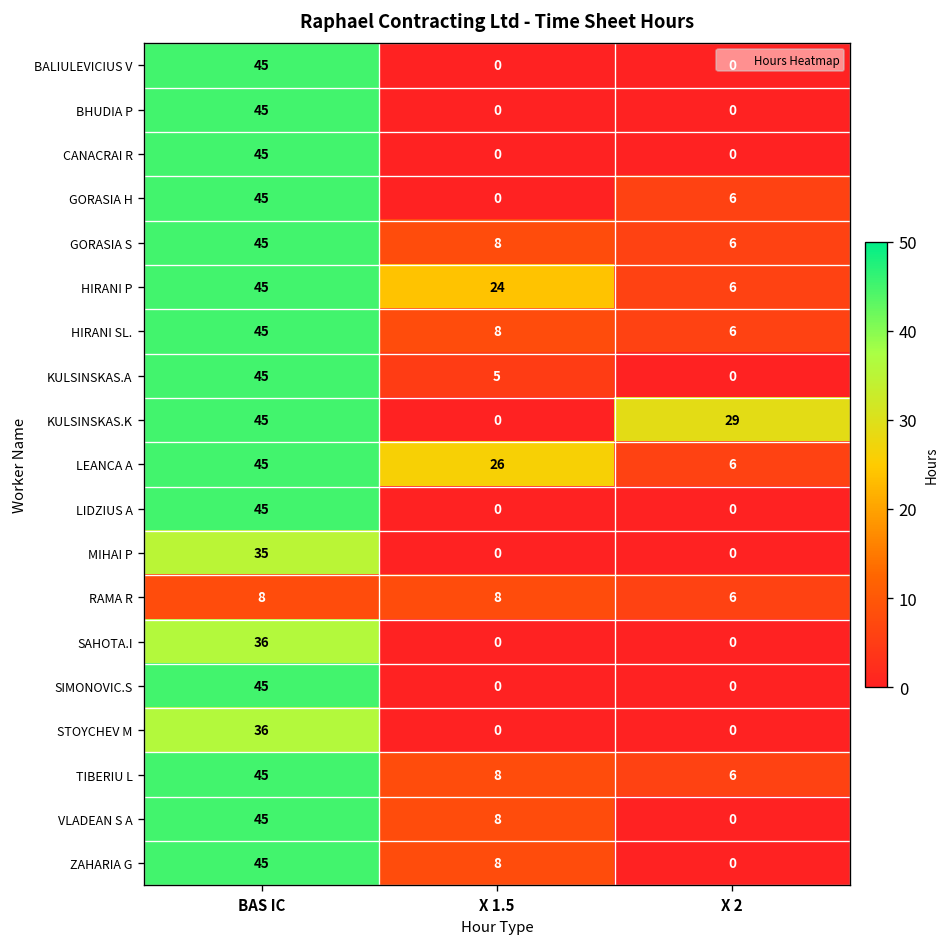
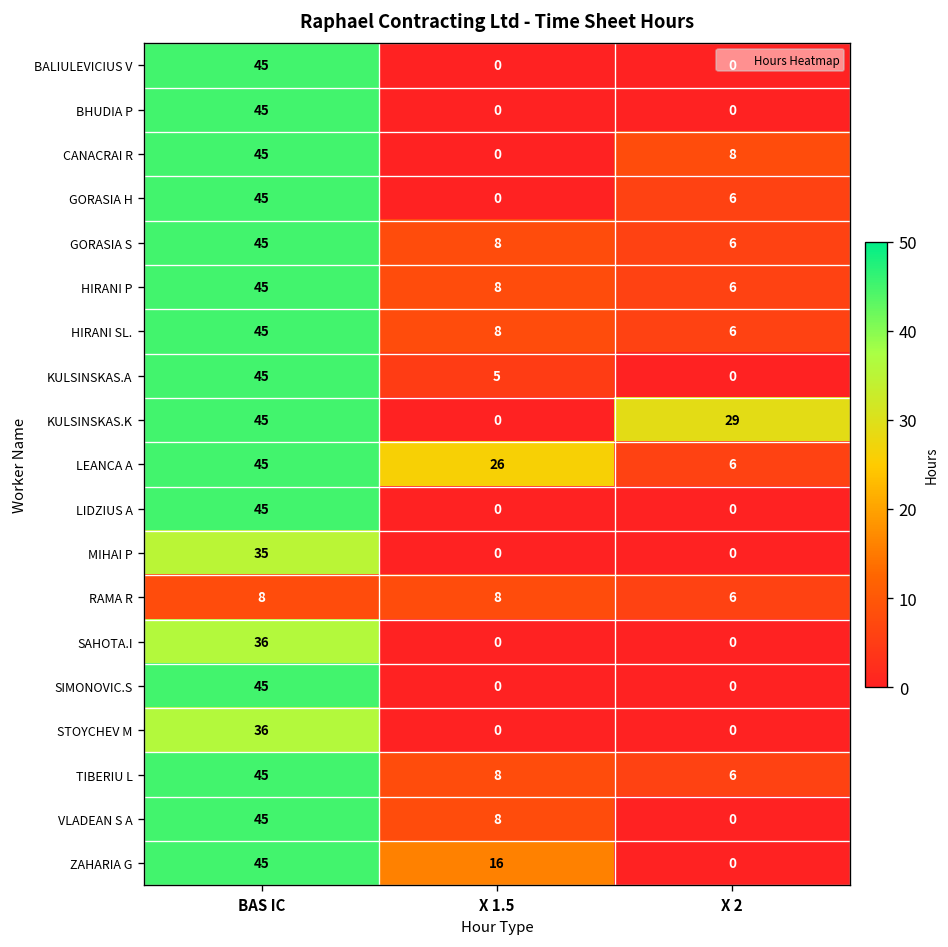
  {
    "BALIULEVICIUS V": {
      "BAS IC": 45,
      "X 1.5": 0
    },
    "BHUDIA P": {
      "BAS IC": 45,
      "X 1.5": 0,
      "X 2": 0
    },
    "CANACRAI R": {
      "BAS IC": 45,
      "X 1.5": 0,
-     "X 2": 0
+     "X 2": 8
    },
    "GORASIA H": {
      "BAS IC": 45,
      "X 1.5": 0,
      "X 2": 6
    },
    "GORASIA S": {
      "BAS IC": 45,
      "X 1.5": 8,
      "X 2": 6
    },
    "HIRANI P": {
      "BAS IC": 45,
-     "X 1.5": 24,
+     "X 1.5": 8,
      "X 2": 6
    },
    "HIRANI SL.": {
      "BAS IC": 45,
      "X 1.5": 8,
      "X 2": 6
    },
    "KULSINSKAS.A": {
      "BAS IC": 45,
      "X 1.5": 5,
      "X 2": 0
    },
    "KULSINSKAS.K": {
      "BAS IC": 45,
      "X 1.5": 0,
      "X 2": 29
    },
    "LEANCA A": {
      "BAS IC": 45,
      "X 1.5": 26,
      "X 2": 6
    },
    "LIDZIUS A": {
      "BAS IC": 45,
      "X 1.5": 0,
      "X 2": 0
    },
    "MIHAI P": {
      "BAS IC": 35,
      "X 1.5": 0,
      "X 2": 0
    },
    "RAMA R": {
      "BAS IC": 8,
      "X 1.5": 8,
      "X 2": 6
    },
    "SAHOTA.I": {
      "BAS IC": 36,
      "X 1.5": 0,
      "X 2": 0
    },
    "SIMONOVIC.S": {
      "BAS IC": 45,
      "X 1.5": 0,
      "X 2": 0
    },
    "STOYCHEV M": {
      "BAS IC": 36,
      "X 1.5": 0,
      "X 2": 0
    },
    "TIBERIU L": {
      "BAS IC": 45,
      "X 1.5": 8,
      "X 2": 6
    },
    "VLADEAN S A": {
      "BAS IC": 45,
      "X 1.5": 8,
      "X 2": 0
    },
    "ZAHARIA G": {
      "BAS IC": 45,
-     "X 1.5": 8,
+     "X 1.5": 16,
      "X 2": 0
    }
  }
